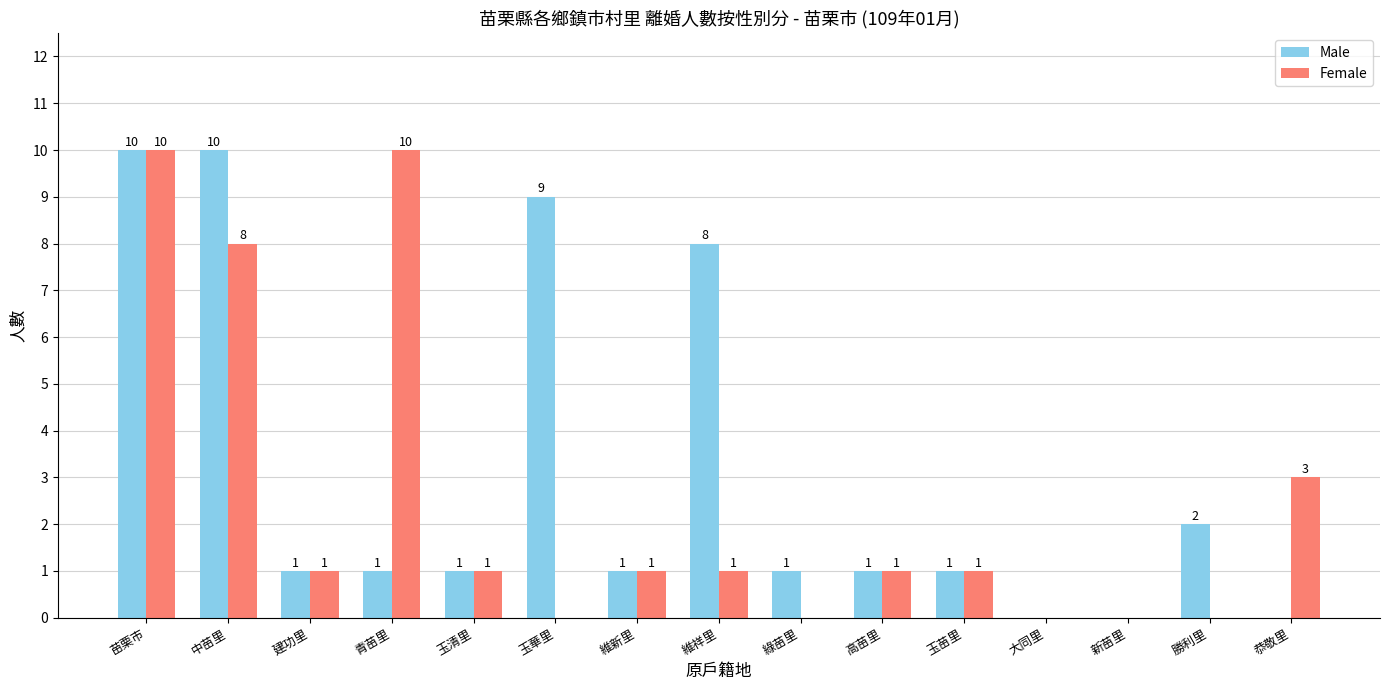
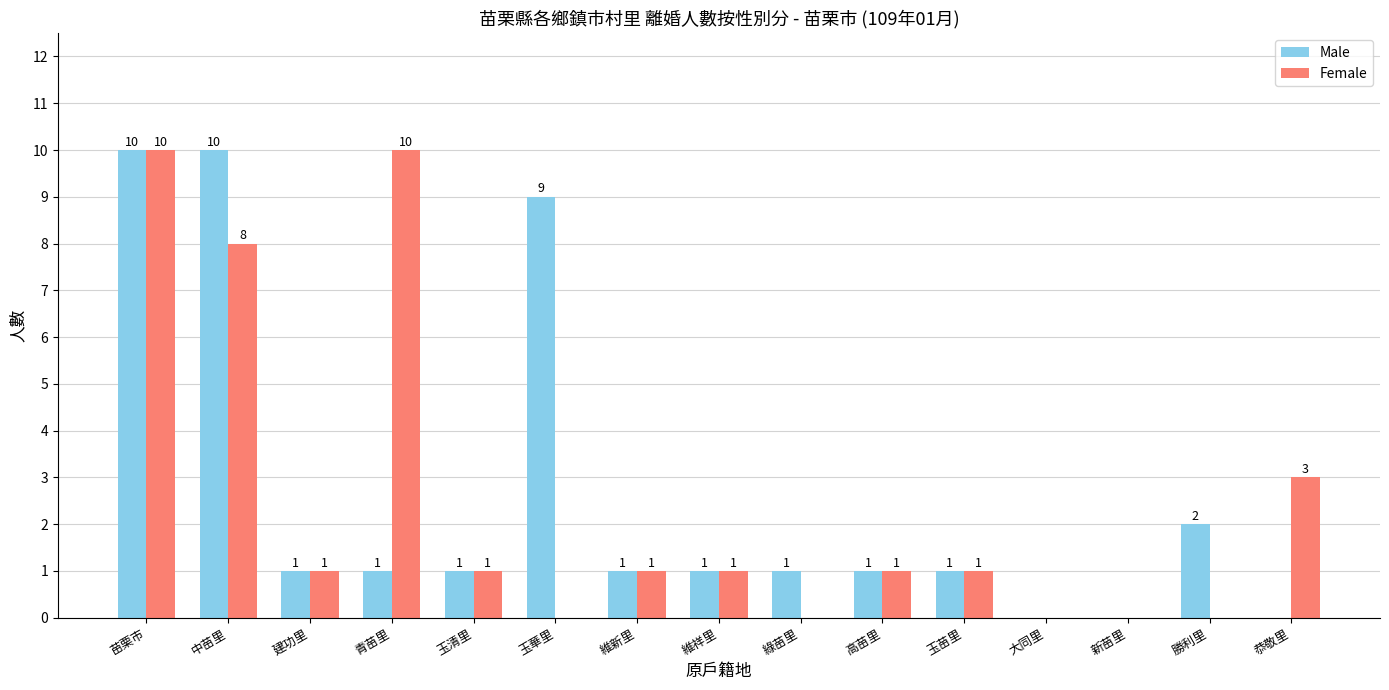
  {
    "Male": {
      "苗栗市": 10,
      "中苗里": 10,
      "建功里": 1,
      "青苗里": 1,
      "玉清里": 1,
      "玉華里": 9,
      "維新里": 1,
-     "維祥里": 8,
+     "維祥里": 1,
      "綠苗里": 1,
      "高苗里": 1,
      "玉苗里": 1,
      "勝利里": 2
    },
    "Female": {
      "苗栗市": 10,
      "中苗里": 8,
      "建功里": 1,
      "青苗里": 10,
      "玉清里": 1,
      "維新里": 1,
      "維祥里": 1,
      "高苗里": 1,
      "玉苗里": 1,
      "恭敬里": 3
    }
  }
